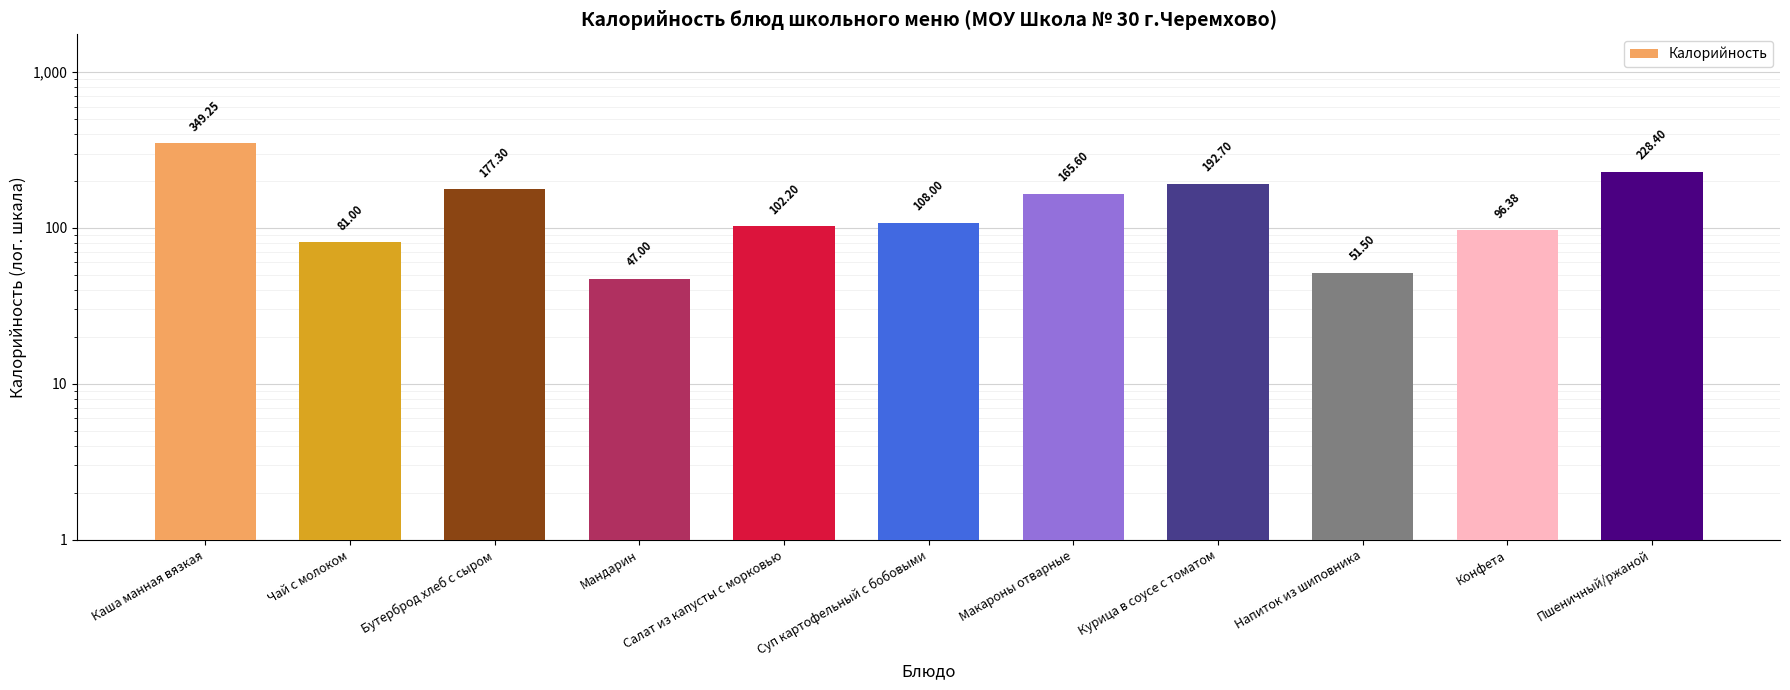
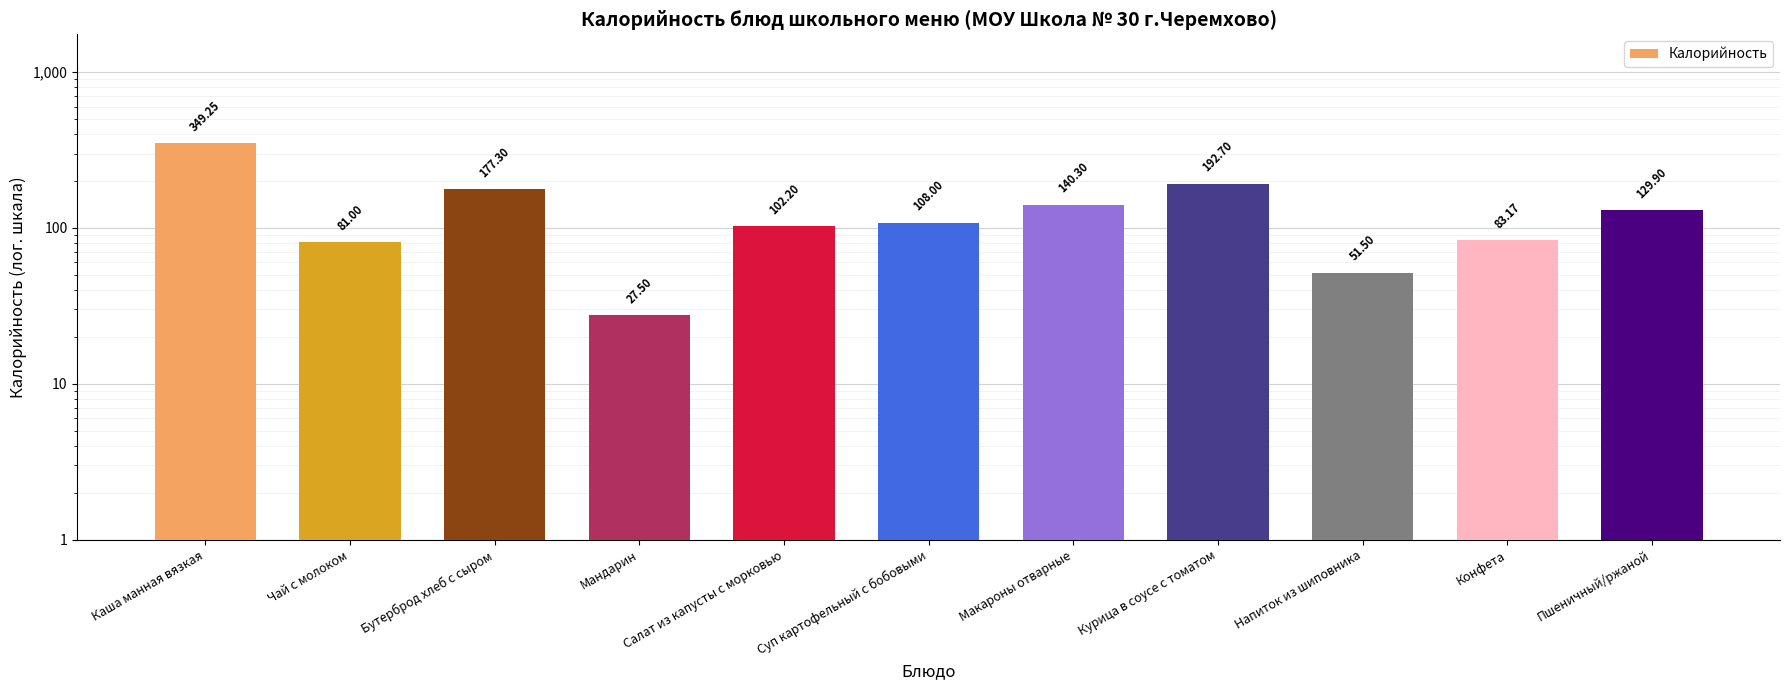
  {
    "Каша манная вязкая": 349.25,
    "Чай с молоком": 81.00,
    "Бутерброд хлеб с сыром": 177.30,
-   "Мандарин": 47.00,
+   "Мандарин": 27.50,
    "Салат из капусты с морковью": 102.20,
    "Суп картофельный с бобовыми": 108.00,
-   "Макароны отварные": 165.60,
+   "Макароны отварные": 140.30,
    "Курица в соусе с томатом": 192.70,
    "Напиток из шиповника": 51.50,
-   "Конфета": 96.38,
-   "Пшеничный/ржаной": 228.40
+   "Конфета": 83.17,
+   "Пшеничный/ржаной": 129.90
  }
